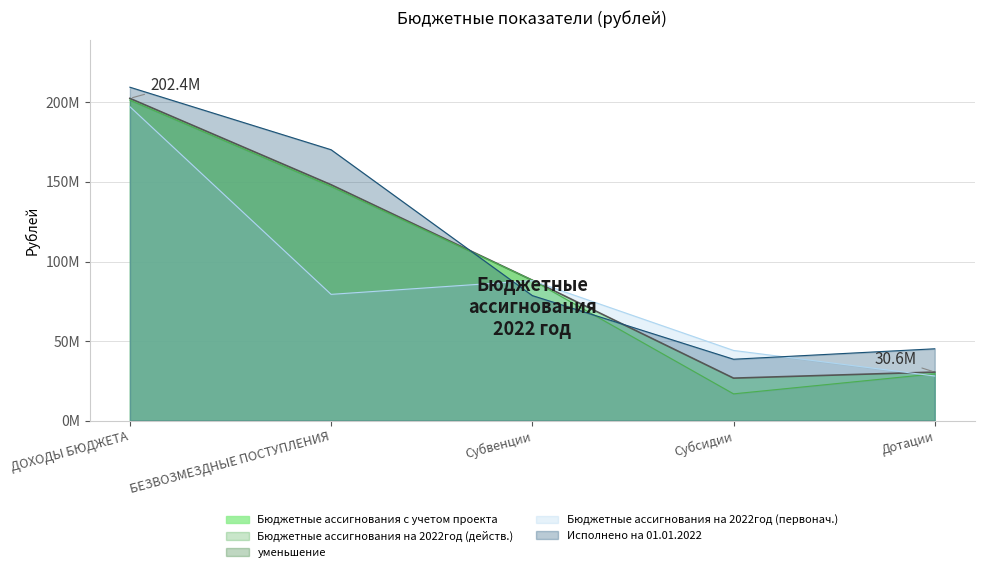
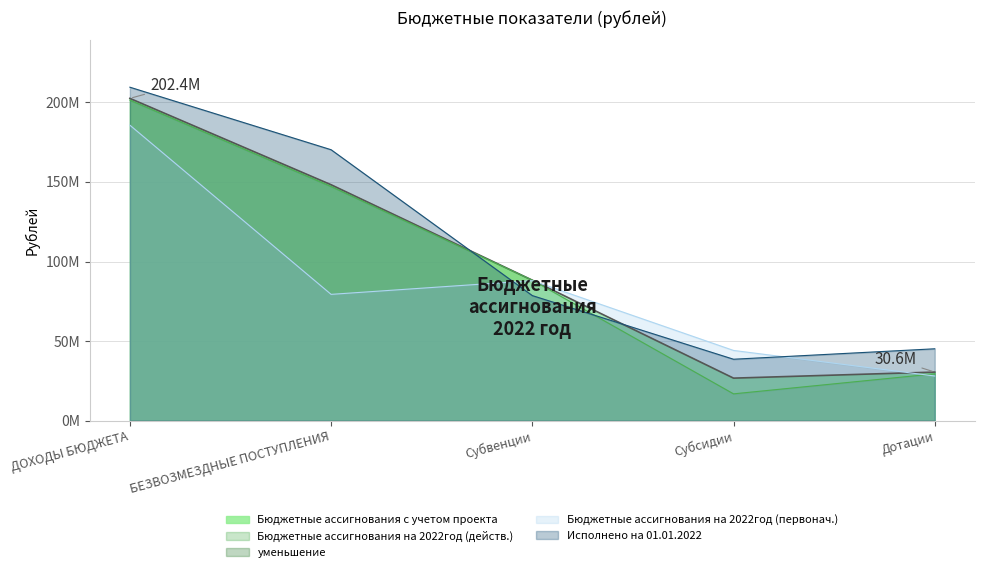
  {
    "Бюджетные ассигнования с учетом проекта": {
      "Субсидии": 27000000
    },
    "Бюджетные ассигнования на 2022год (первонач.)": {
-     "ДОХОДЫ БЮДЖЕТА": 197000000,
+     "ДОХОДЫ БЮДЖЕТА": 186000000,
      "БЕЗВОЗМЕЗДНЫЕ ПОСТУПЛЕНИЯ": 79000000,
      "Субсидии": 44000000
    }
  }
